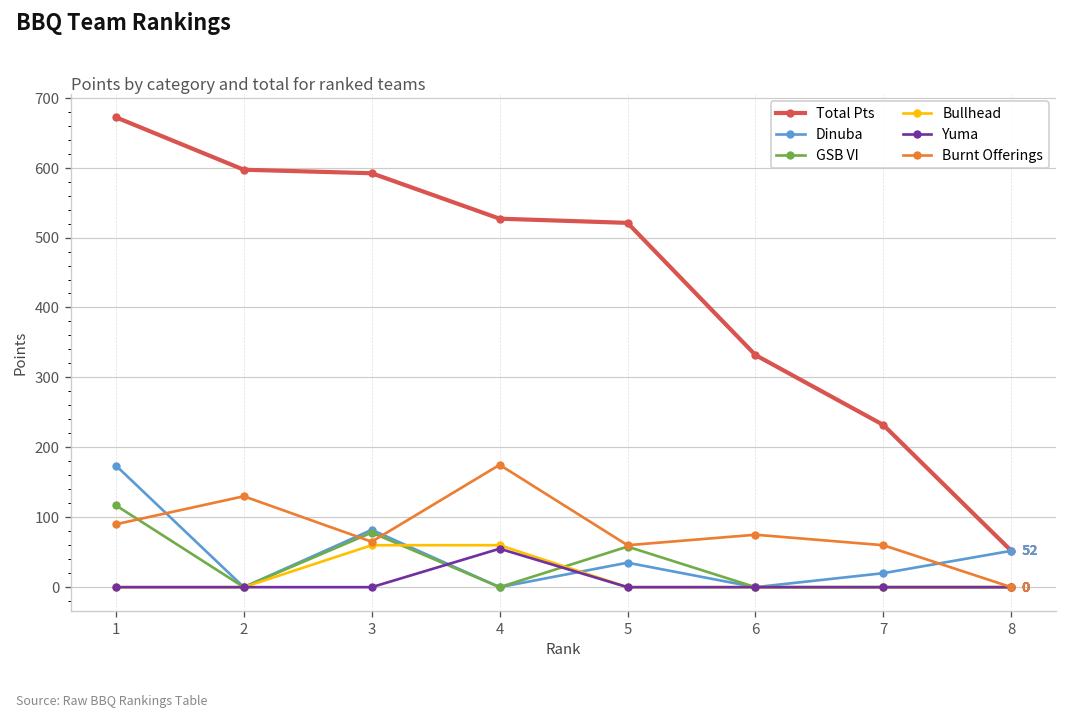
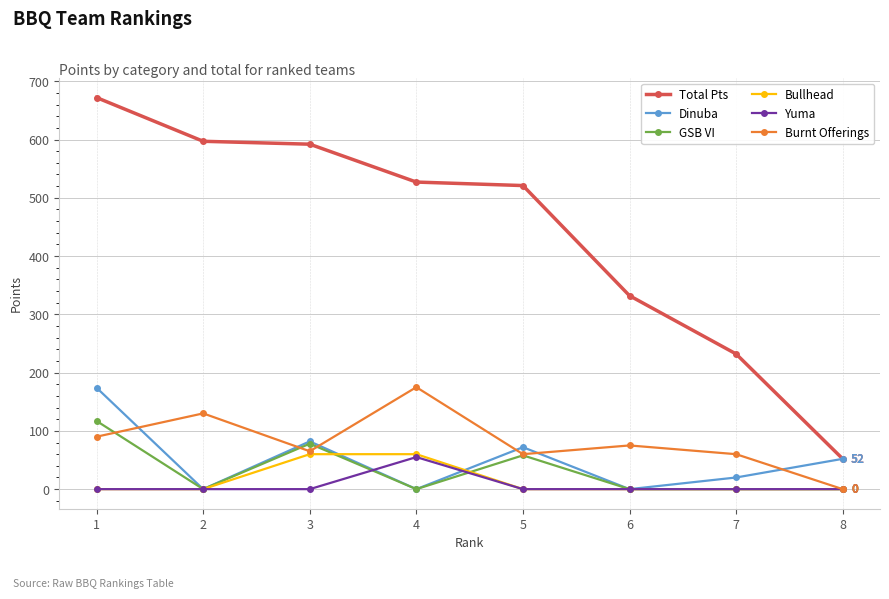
  {
    "Dinuba": {
      "1": 170,
-     "5": 40,
+     "5": 70,
      "7": 20
    },
    "GSB VI": {
      "1": 120
    },
    "Bullhead": {
      "3": 60,
      "4": 60
    },
    "Yuma": {
      "3": 0,
      "4": 60
    }
  }
